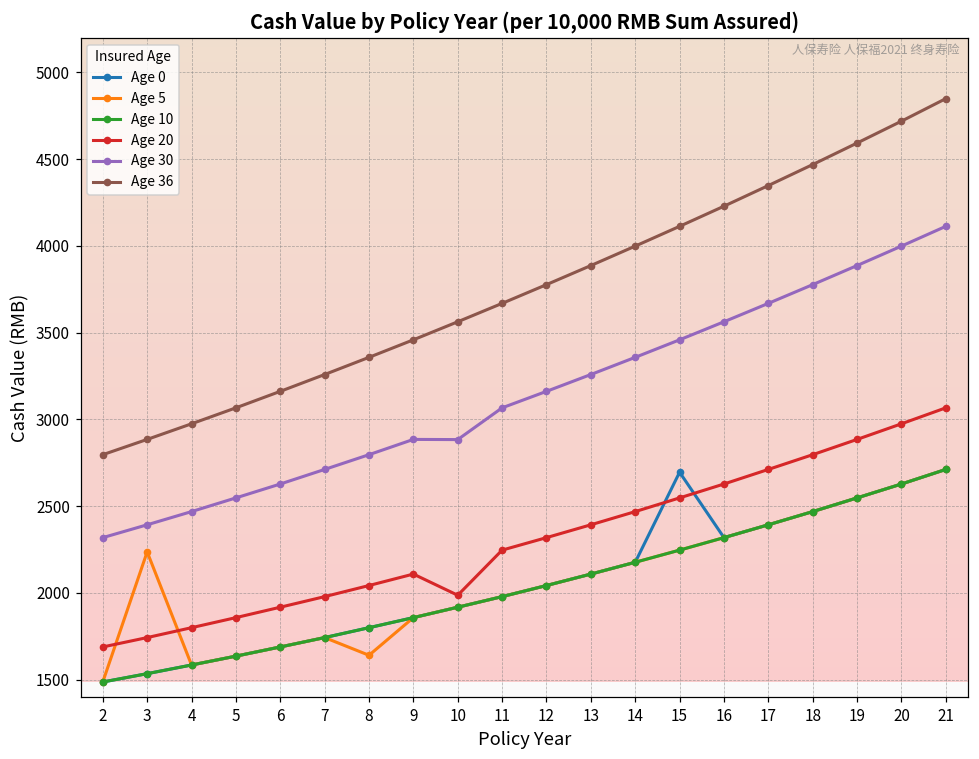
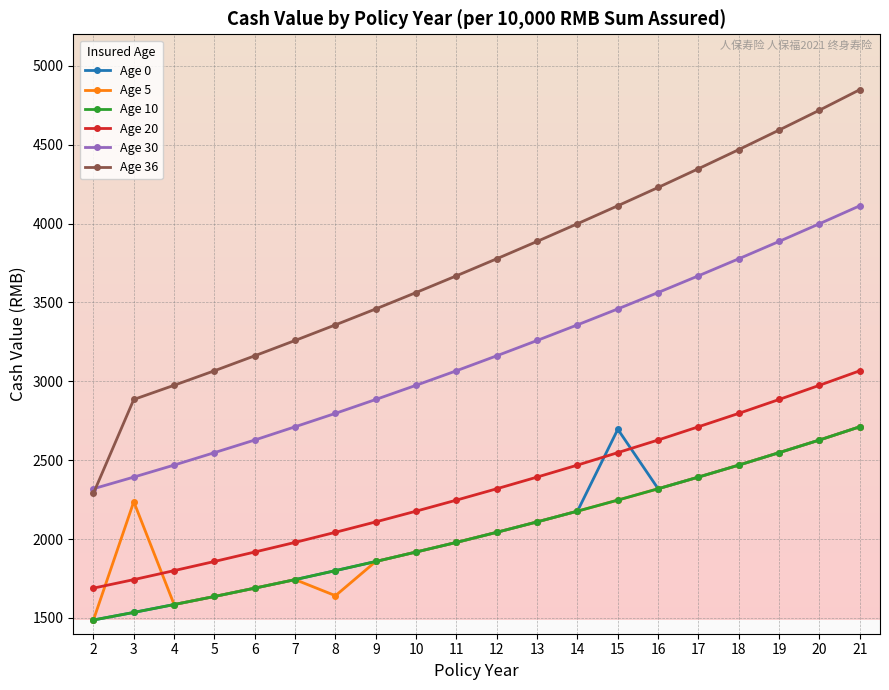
  {
    "Age 0": {
      "15": 2700
    },
    "Age 5": {
      "3": 2240,
      "8": 1640
    },
    "Age 20": {
      "2": 1690,
      "3": 1740,
      "4": 1800,
      "5": 1860,
      "6": 1920,
      "7": 1980,
      "8": 2040,
      "9": 2110,
-     "10": 1990,
+     "10": 2180,
      "11": 2250,
      "12": 2320,
      "13": 2390,
      "14": 2470,
      "15": 2550,
      "16": 2630,
      "17": 2710,
      "18": 2800,
      "19": 2890,
      "20": 2980,
      "21": 3070
    },
    "Age 30": {
      "2": 2320,
      "3": 2390,
      "4": 2470,
      "5": 2550,
      "6": 2630,
      "7": 2710,
      "8": 2800,
      "9": 2890,
-     "10": 2880,
+     "10": 2980,
      "11": 3070,
      "12": 3160,
      "13": 3260,
      "14": 3360,
      "15": 3460,
      "16": 3560,
      "17": 3670,
      "18": 3780,
      "19": 3890,
      "20": 4000,
      "21": 4110
    },
    "Age 36": {
-     "2": 2800,
+     "2": 2290,
      "3": 2890,
      "4": 2980,
      "5": 3070,
      "6": 3160,
      "7": 3260,
      "8": 3360,
      "9": 3460,
      "10": 3560,
      "11": 3670,
      "12": 3780,
      "13": 3890,
      "14": 4000,
      "15": 4110,
      "16": 4230,
      "17": 4350,
      "18": 4470,
      "19": 4590,
      "20": 4720,
      "21": 4850
    }
  }
